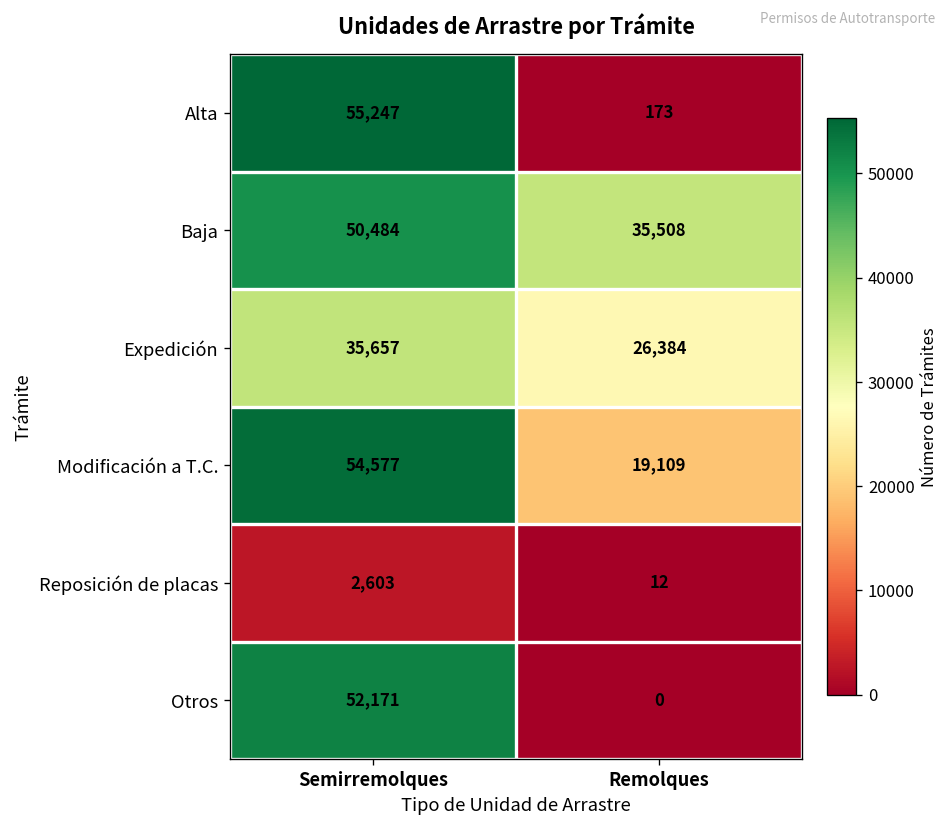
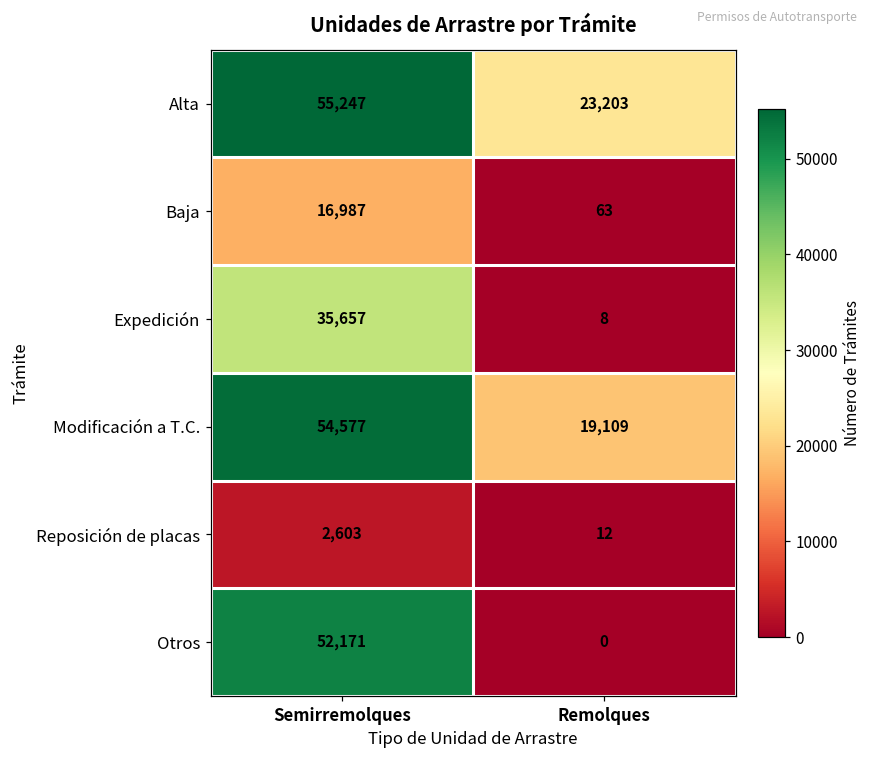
  {
    "Alta": {
      "Semirremolques": "55,247",
-     "Remolques": "173"
+     "Remolques": "23,203"
    },
    "Baja": {
-     "Semirremolques": "50,484",
-     "Remolques": "35,508"
+     "Semirremolques": "16,987",
+     "Remolques": "63"
    },
    "Expedición": {
      "Semirremolques": "35,657",
-     "Remolques": "26,384"
+     "Remolques": "8"
    },
    "Modificación a T.C.": {
      "Semirremolques": "54,577",
      "Remolques": "19,109"
    },
    "Reposición de placas": {
      "Semirremolques": "2,603",
      "Remolques": "12"
    },
    "Otros": {
      "Semirremolques": "52,171",
      "Remolques": "0"
    }
  }
